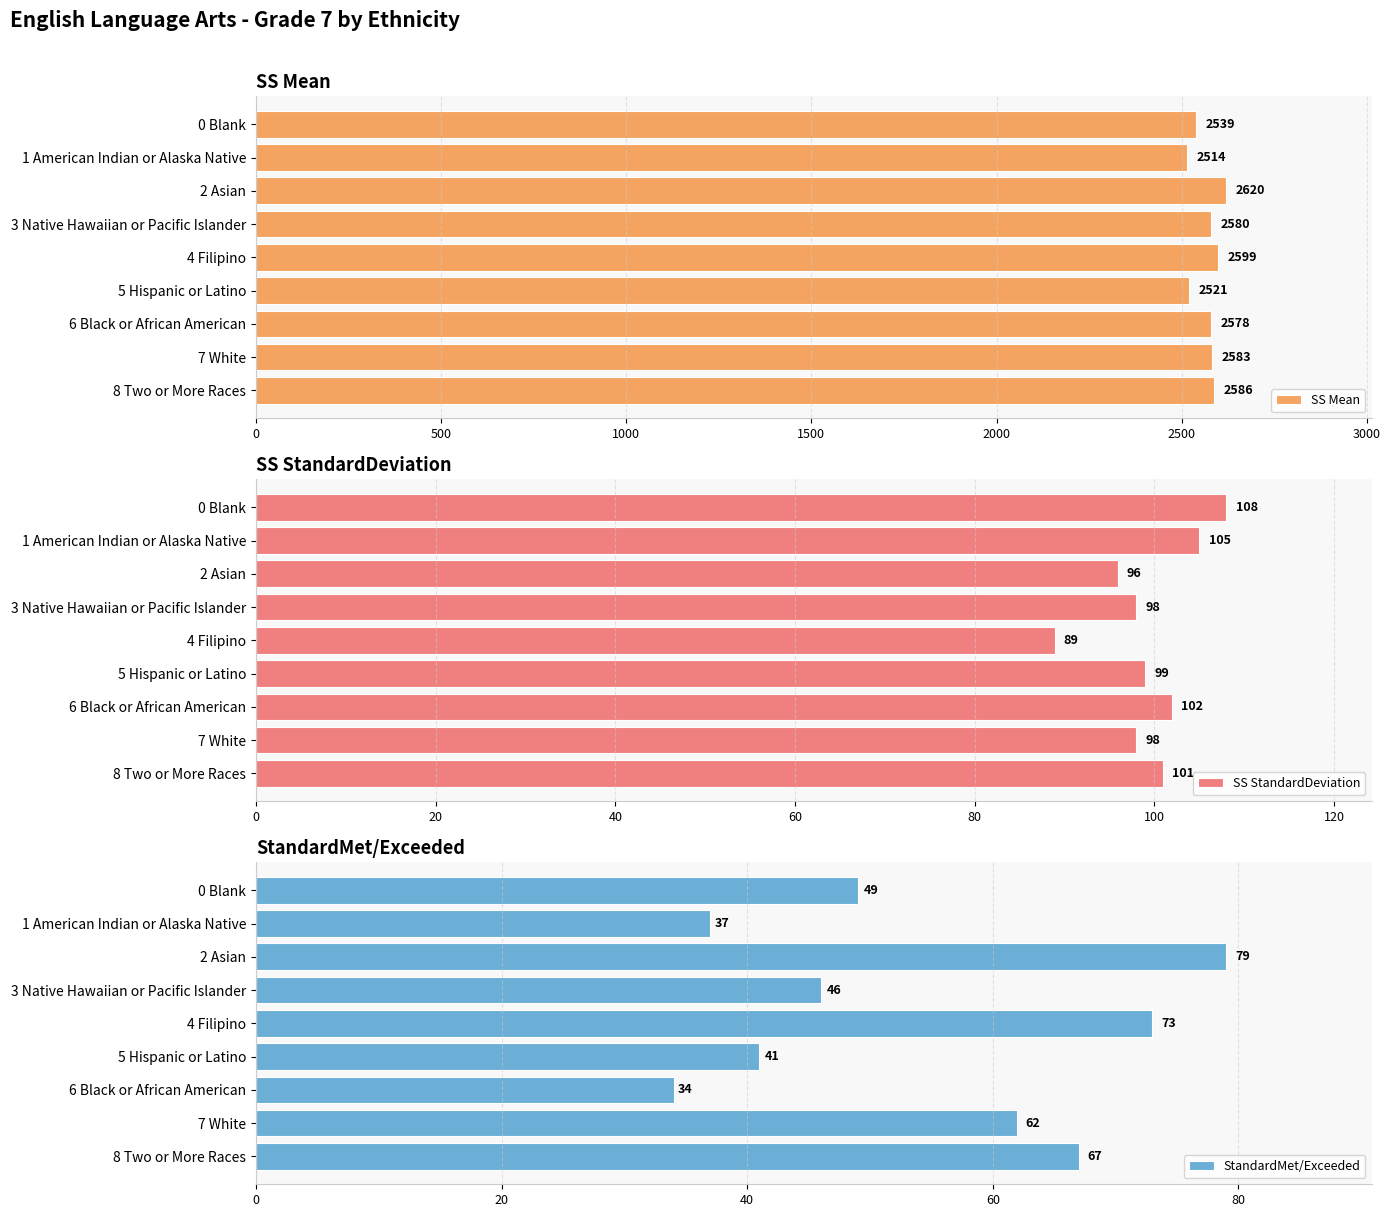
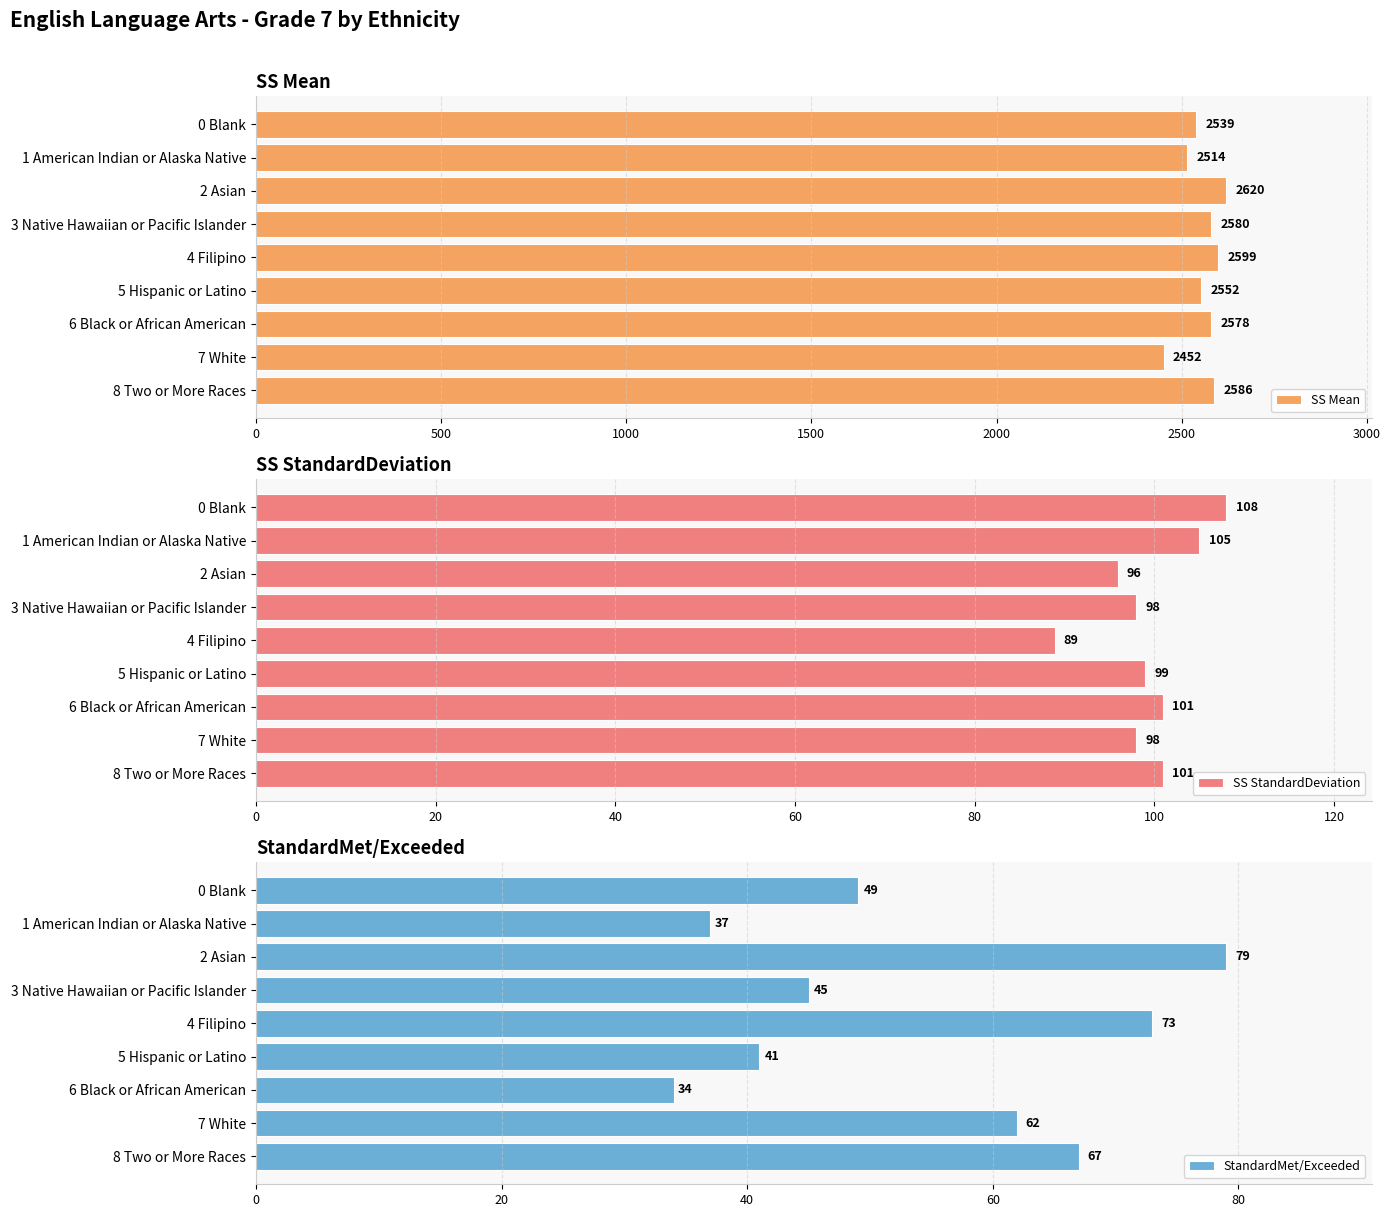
  {
    "SS Mean": {
      "0 Blank": 2539,
      "1 American Indian or Alaska Native": 2514,
      "2 Asian": 2620,
      "3 Native Hawaiian or Pacific Islander": 2580,
      "4 Filipino": 2599,
-     "5 Hispanic or Latino": 2521,
+     "5 Hispanic or Latino": 2552,
      "6 Black or African American": 2578,
-     "7 White": 2583,
+     "7 White": 2452,
      "8 Two or More Races": 2586
    },
    "SS StandardDeviation": {
      "0 Blank": 108,
      "1 American Indian or Alaska Native": 105,
      "2 Asian": 96,
      "3 Native Hawaiian or Pacific Islander": 98,
      "4 Filipino": 89,
      "5 Hispanic or Latino": 99,
-     "6 Black or African American": 102,
+     "6 Black or African American": 101,
      "7 White": 98
    },
    "StandardMet/Exceeded": {
      "0 Blank": 49,
      "1 American Indian or Alaska Native": 37,
      "2 Asian": 79,
-     "3 Native Hawaiian or Pacific Islander": 46,
+     "3 Native Hawaiian or Pacific Islander": 45,
      "4 Filipino": 73,
      "5 Hispanic or Latino": 41,
      "6 Black or African American": 34,
      "7 White": 62,
      "8 Two or More Races": 67
    }
  }
